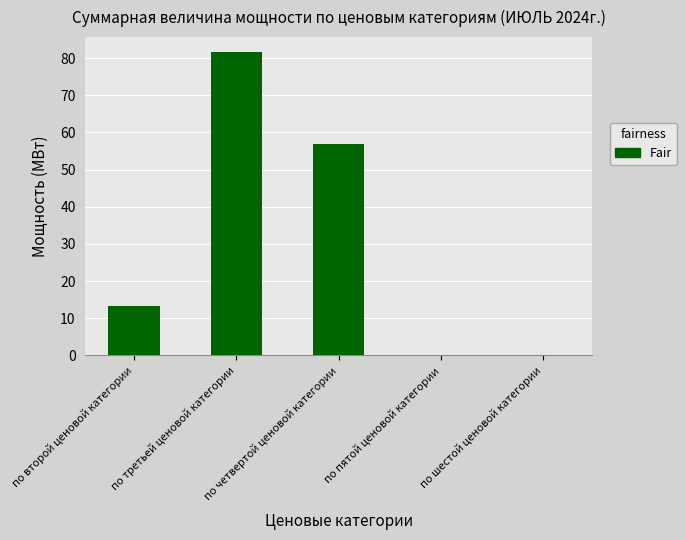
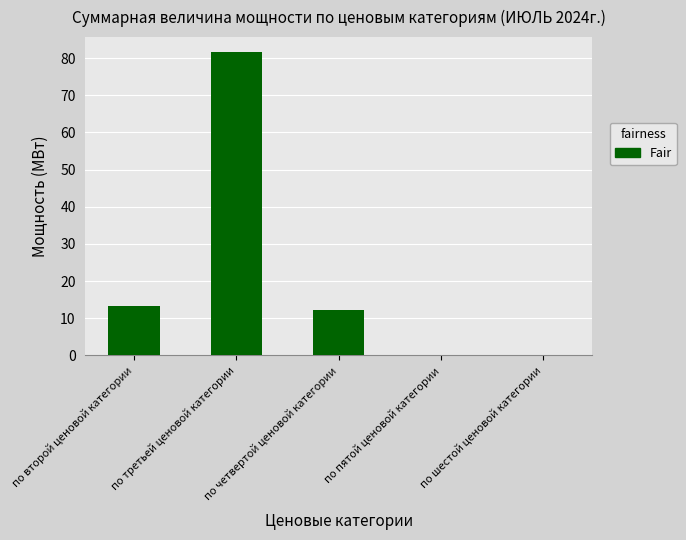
  {
    "по второй ценовой категории": 13,
    "по третьей ценовой категории": 82,
-   "по четвертой ценовой категории": 57,
+   "по четвертой ценовой категории": 12,
    "по пятой ценовой категории": 0,
    "по шестой ценовой категории": 0
  }
